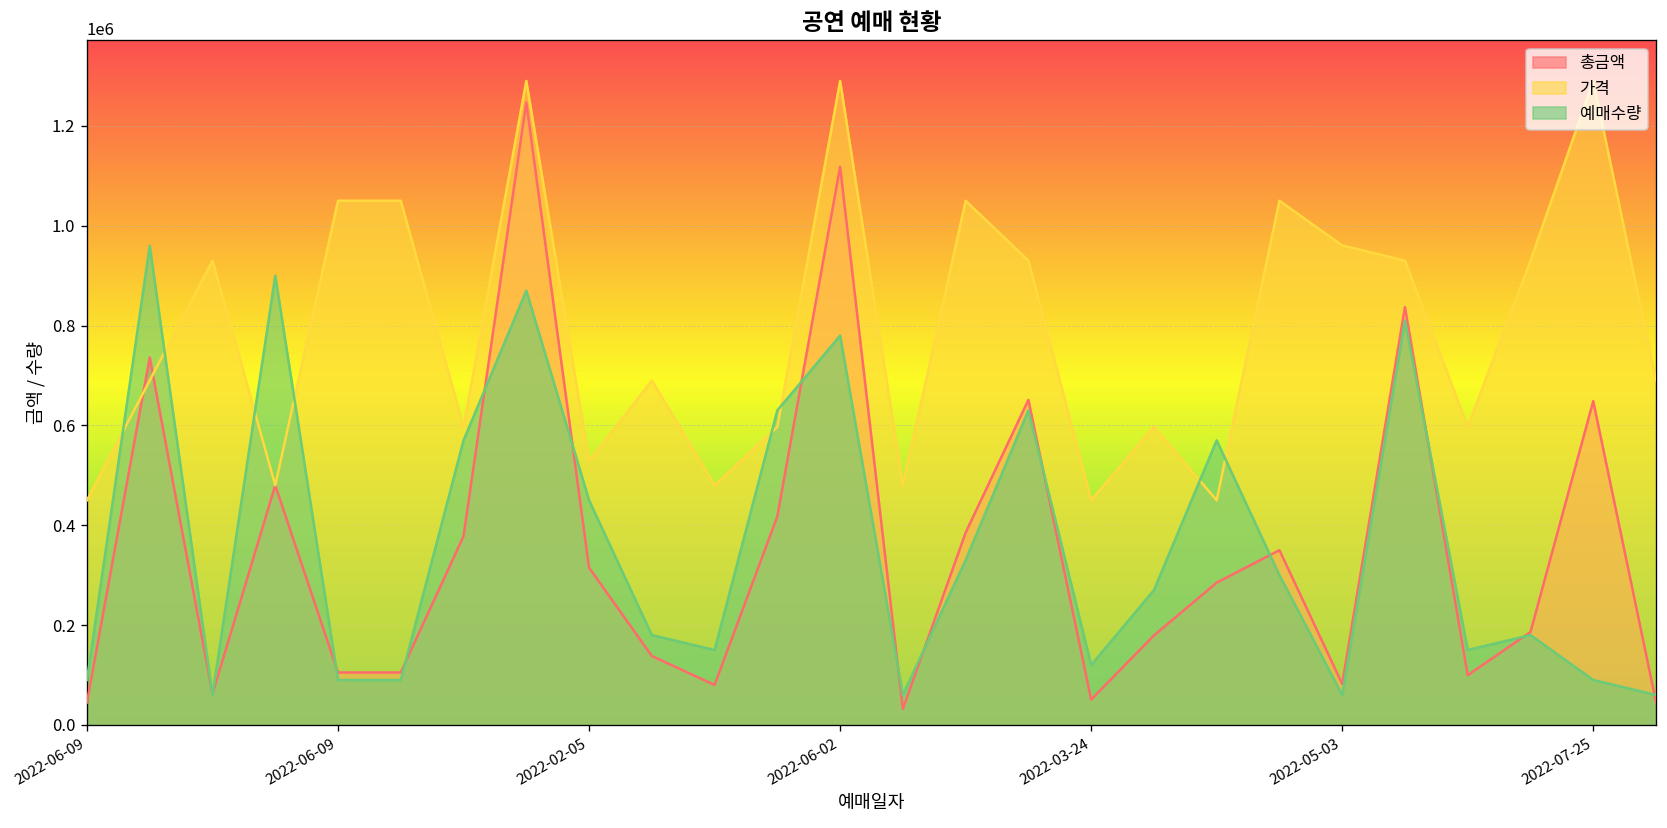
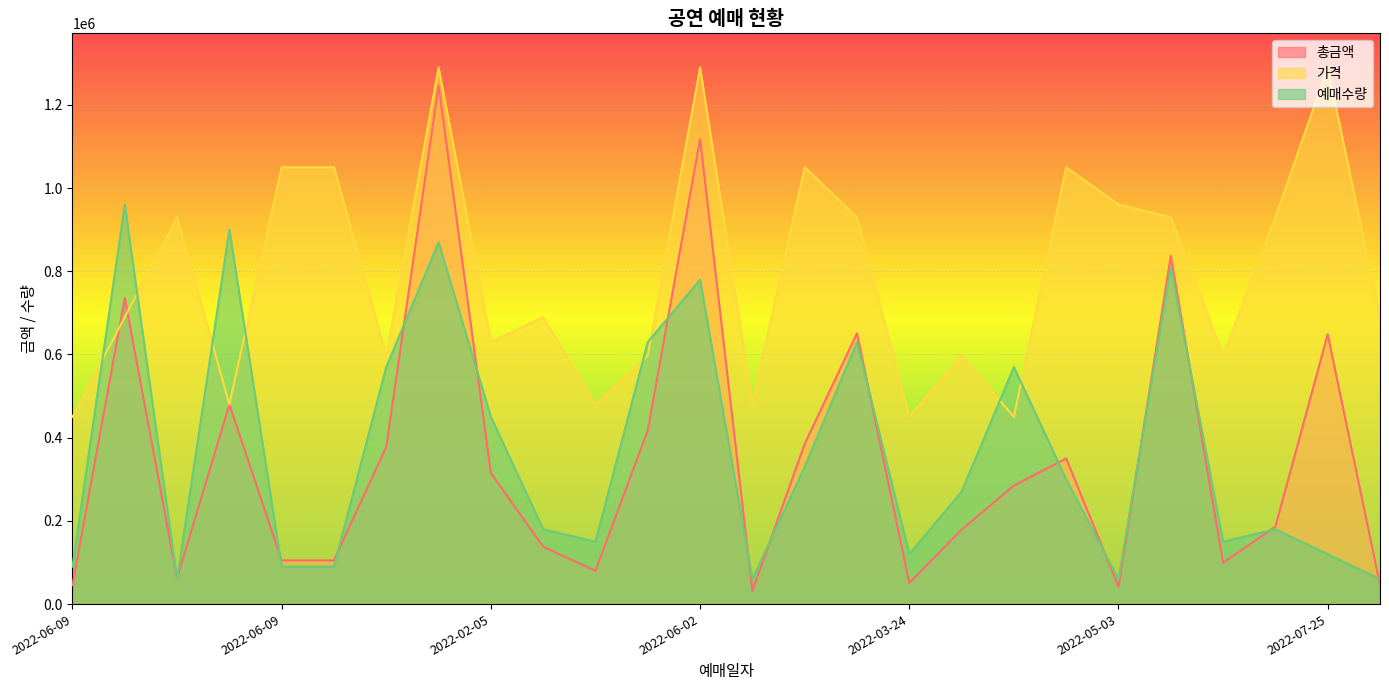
  {
    "총금액": {
      "2022-02-05": 320000,
      "2022-03-24": 50000,
-     "2022-05-03": 80000,
+     "2022-05-03": 40000,
      "2022-07-25": 650000
    },
    "가격": {
-     "2022-02-05": 530000,
+     "2022-02-05": 630000,
      "2022-03-24": 450000,
      "2022-05-03": 960000
    },
    "예매수량": {
      "2022-02-05": 450000,
      "2022-03-24": 120000,
      "2022-05-03": 60000,
-     "2022-07-25": 90000
+     "2022-07-25": 120000
    }
  }
